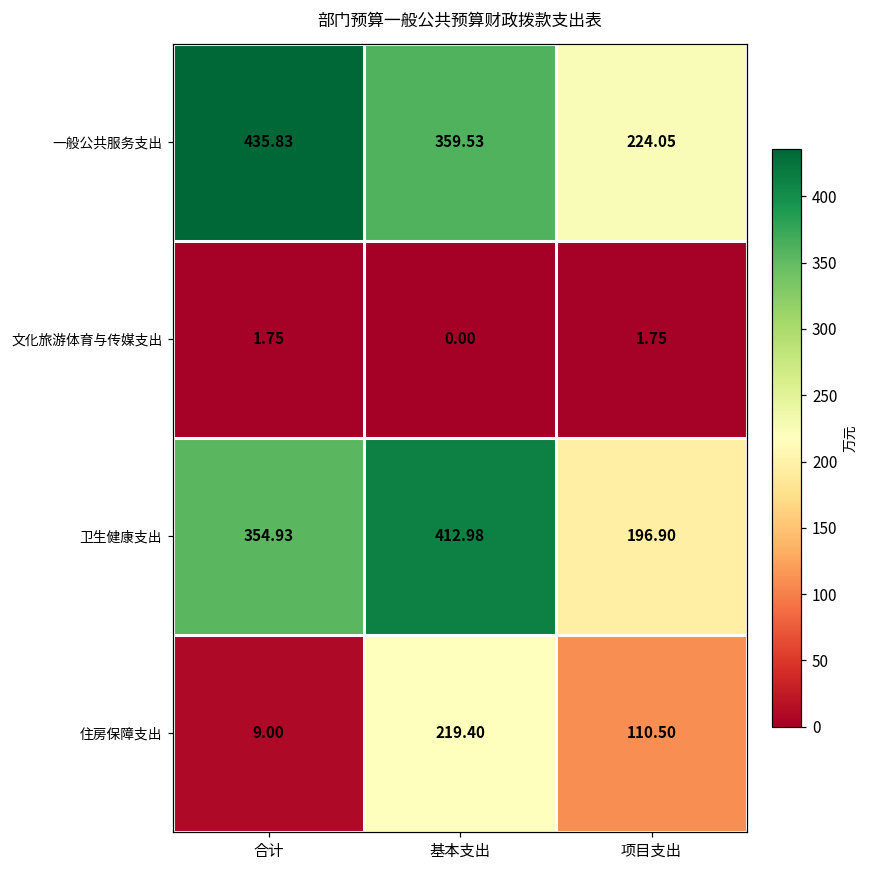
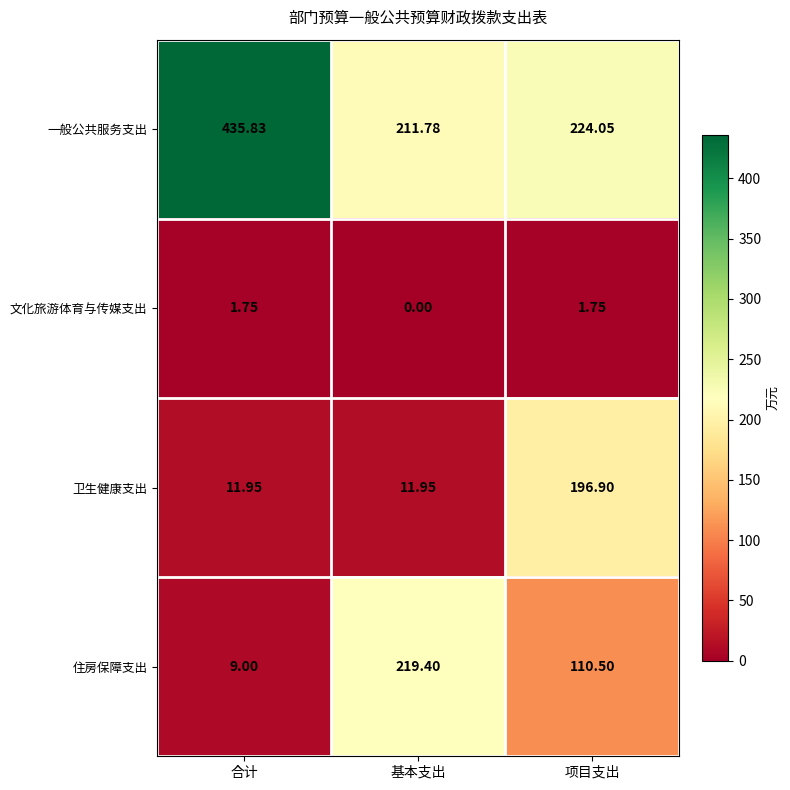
  {
    "一般公共服务支出": {
      "合计": 435.83,
-     "基本支出": 359.53,
+     "基本支出": 211.78,
      "项目支出": 224.05
    },
    "文化旅游体育与传媒支出": {
      "合计": 1.75,
      "基本支出": 0.00,
      "项目支出": 1.75
    },
    "卫生健康支出": {
-     "合计": 354.93,
-     "基本支出": 412.98,
+     "合计": 11.95,
+     "基本支出": 11.95,
      "项目支出": 196.90
    },
    "住房保障支出": {
      "合计": 9.00,
      "基本支出": 219.40,
      "项目支出": 110.50
    }
  }
